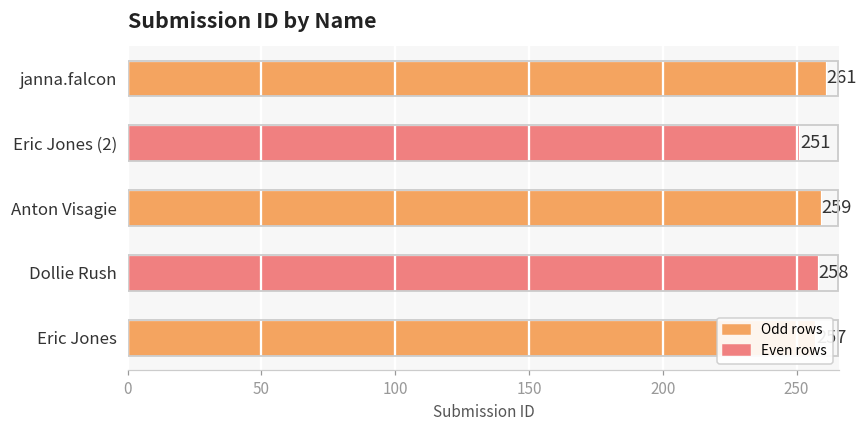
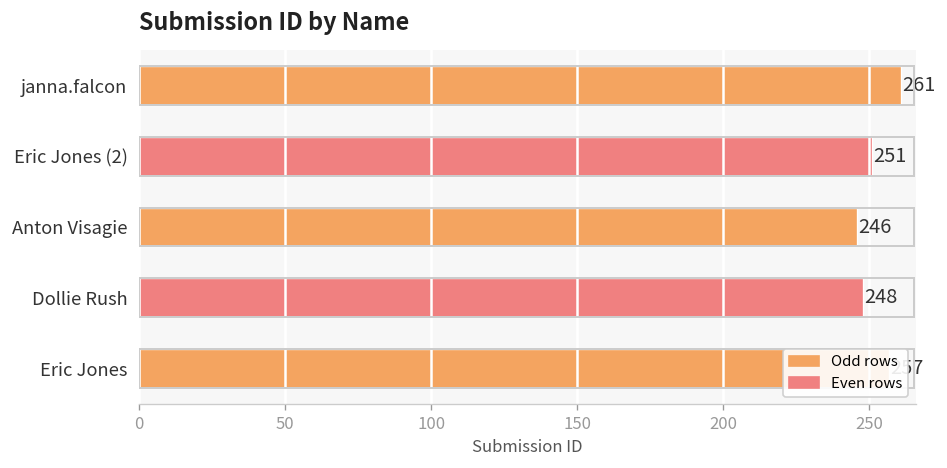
  {
    "janna.falcon": 261,
    "Eric Jones (2)": 251,
-   "Anton Visagie": 259,
-   "Dollie Rush": 258
+   "Anton Visagie": 246,
+   "Dollie Rush": 248
  }
